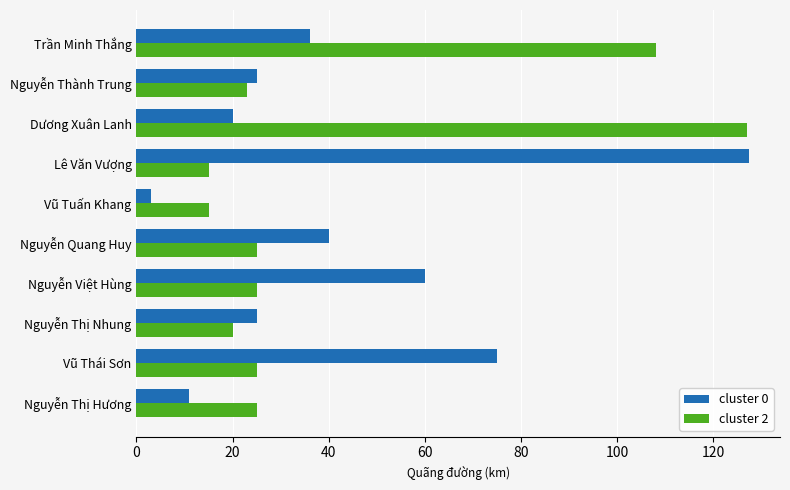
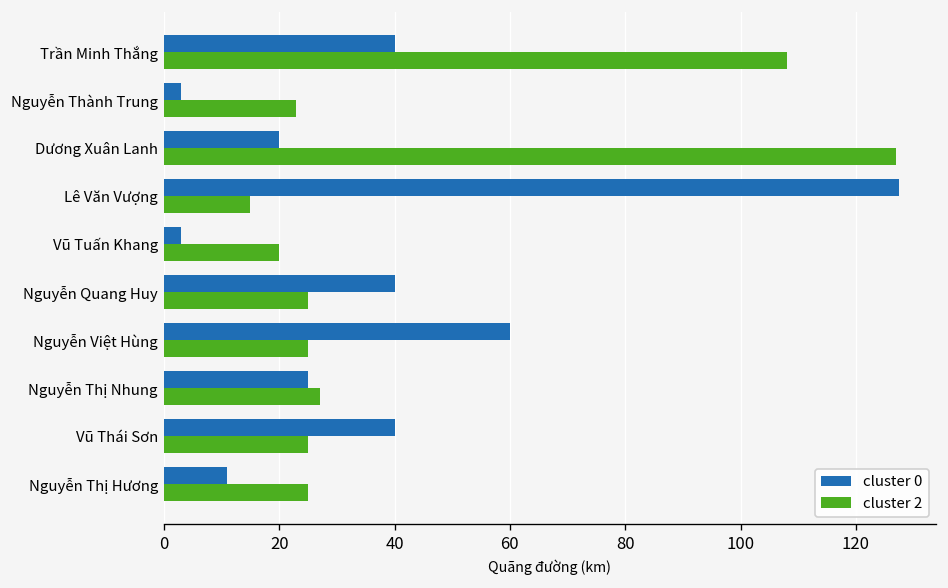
  {
    "cluster 0": {
-     "Trần Minh Thắng": 36,
-     "Nguyễn Thành Trung": 25,
+     "Trần Minh Thắng": 40,
+     "Nguyễn Thành Trung": 3,
      "Dương Xuân Lanh": 20,
      "Lê Văn Vượng": 128,
      "Vũ Tuấn Khang": 3,
      "Nguyễn Quang Huy": 40,
      "Nguyễn Việt Hùng": 60,
      "Nguyễn Thị Nhung": 25,
-     "Vũ Thái Sơn": 75,
+     "Vũ Thái Sơn": 40,
      "Nguyễn Thị Hương": 11
    },
    "cluster 2": {
      "Trần Minh Thắng": 108,
      "Nguyễn Thành Trung": 23,
      "Dương Xuân Lanh": 127,
      "Lê Văn Vượng": 15,
-     "Vũ Tuấn Khang": 15,
+     "Vũ Tuấn Khang": 20,
      "Nguyễn Quang Huy": 25,
      "Nguyễn Việt Hùng": 25,
-     "Nguyễn Thị Nhung": 20,
+     "Nguyễn Thị Nhung": 27,
      "Vũ Thái Sơn": 25,
      "Nguyễn Thị Hương": 25
    }
  }
